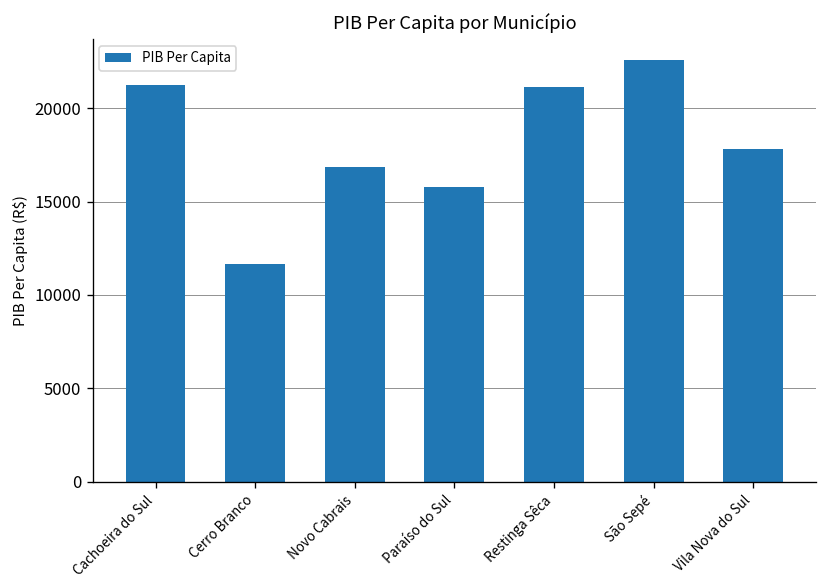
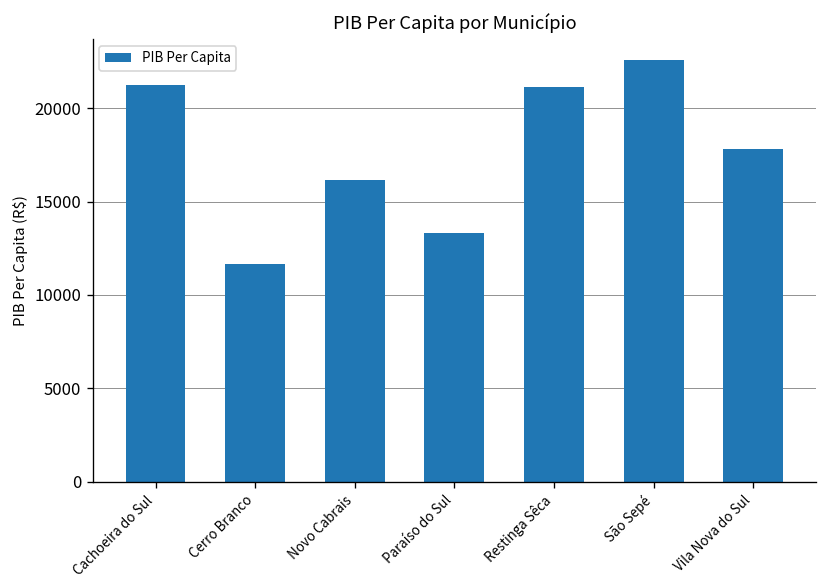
  {
    "Cachoeira do Sul": 21300,
    "Cerro Branco": 11600,
-   "Novo Cabrais": 16900,
-   "Paraíso do Sul": 15800,
+   "Novo Cabrais": 16200,
+   "Paraíso do Sul": 13300,
    "Restinga Sêca": 21100,
    "São Sepé": 22600,
    "Vila Nova do Sul": 17800
  }
